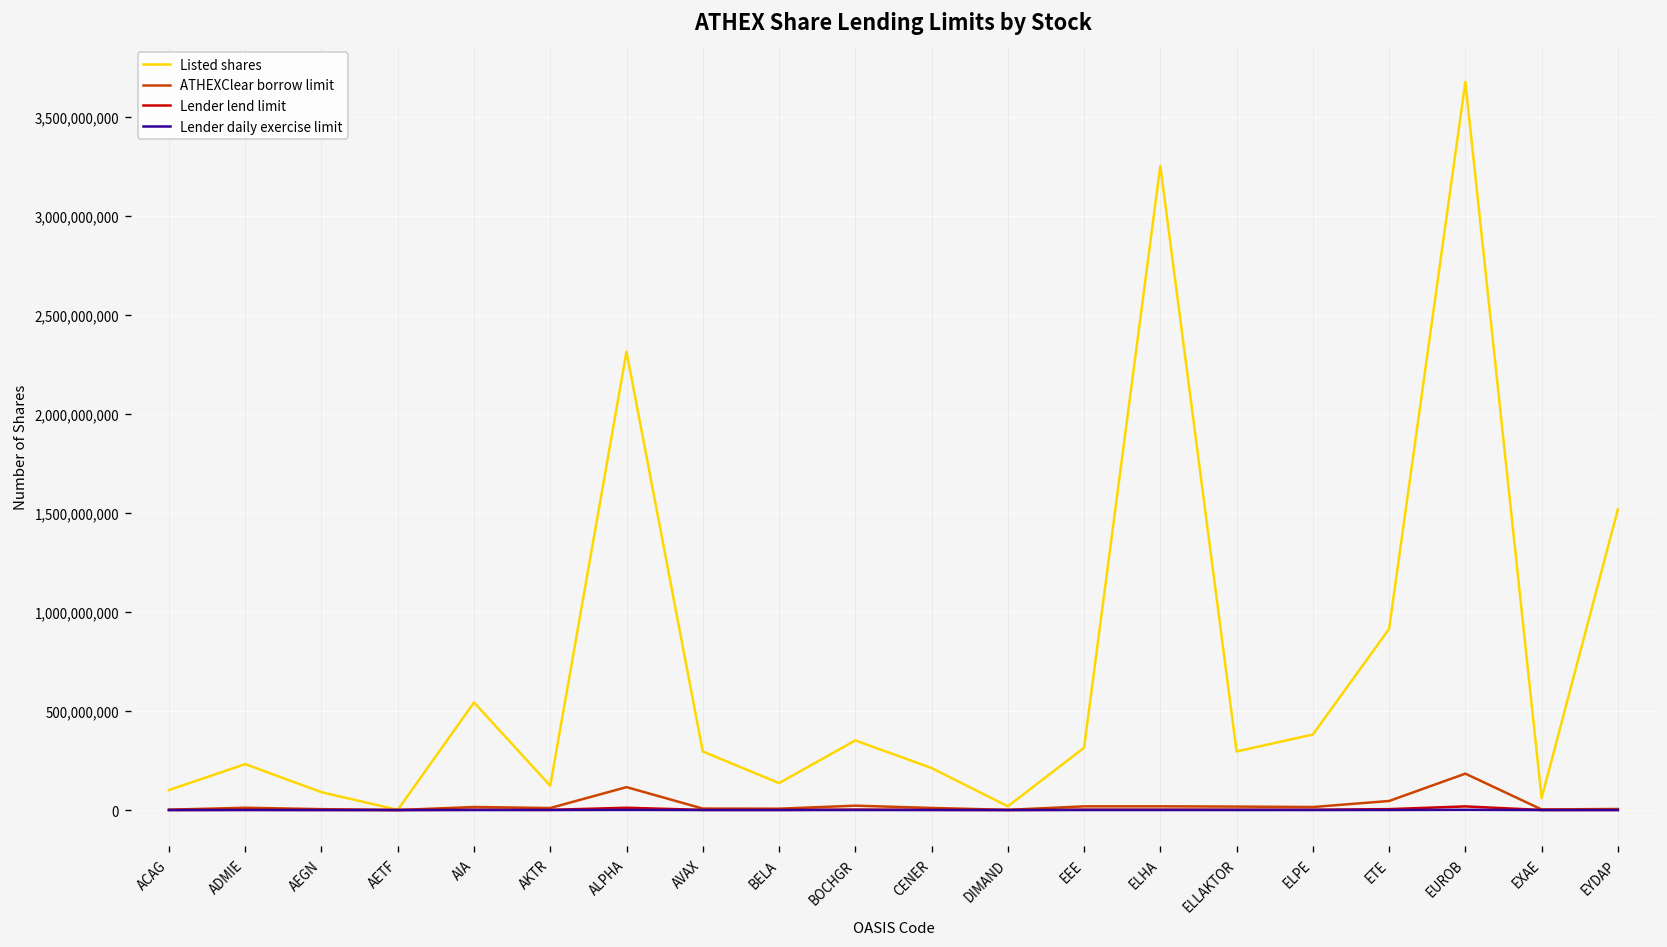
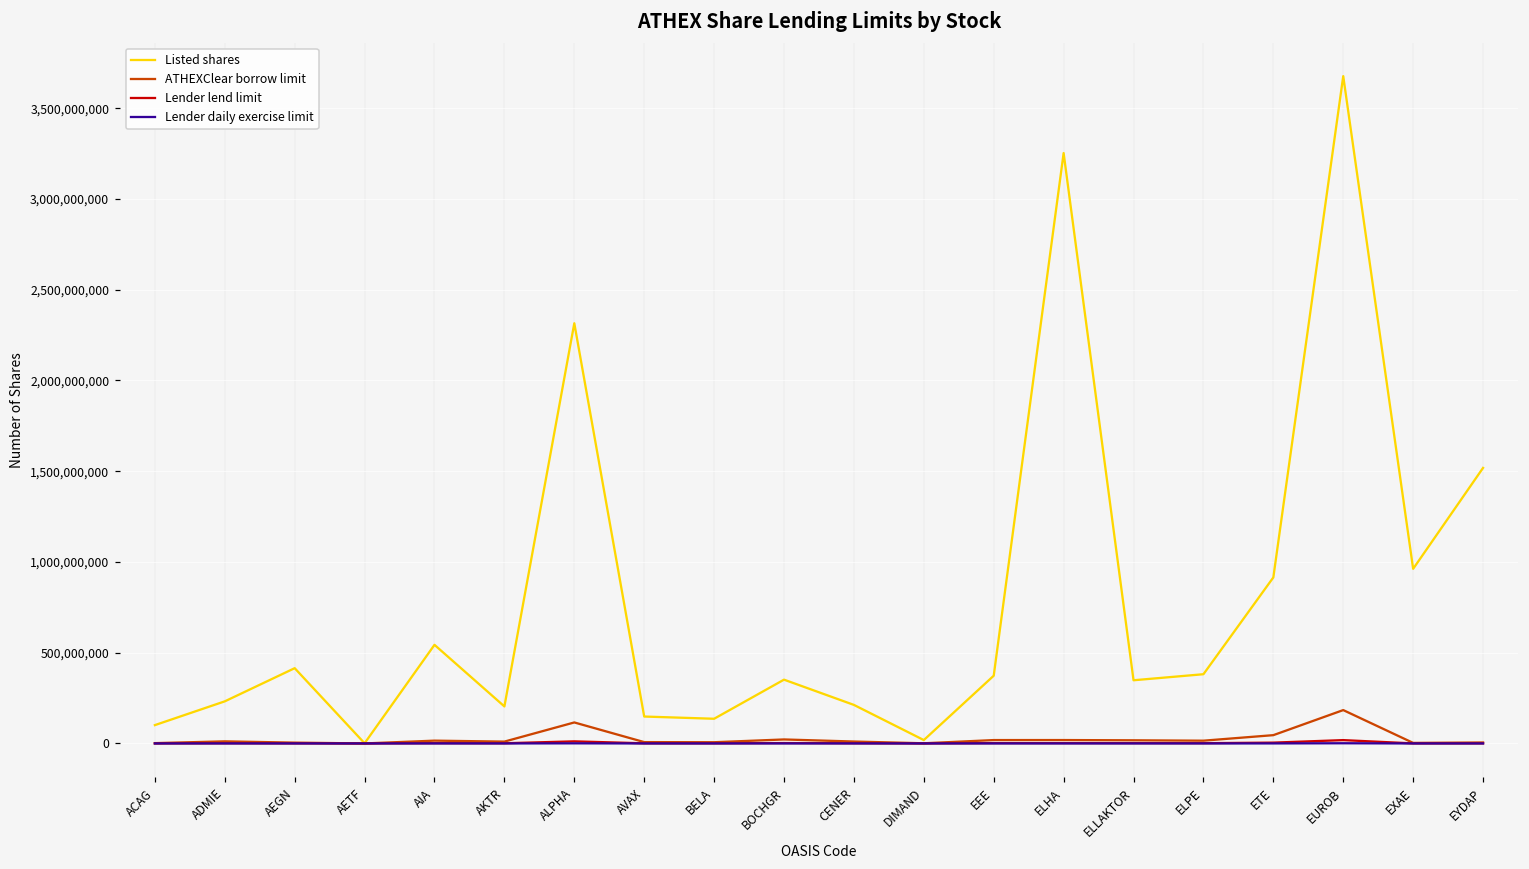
  {
    "Listed shares": {
      "ACAG": "100,000,000",
      "ADMIE": "230,000,000",
-     "AEGN": "90,000,000",
+     "AEGN": "410,000,000",
      "AIA": "540,000,000",
-     "AKTR": "120,000,000",
+     "AKTR": "200,000,000",
      "ALPHA": "2,320,000,000",
-     "AVAX": "300,000,000",
+     "AVAX": "150,000,000",
      "BELA": "140,000,000",
      "BOCHGR": "350,000,000",
      "CENER": "210,000,000",
      "DIMAND": "20,000,000",
-     "EEE": "310,000,000",
+     "EEE": "370,000,000",
      "ELHA": "3,250,000,000",
-     "ELLAKTOR": "300,000,000",
+     "ELLAKTOR": "350,000,000",
      "ELPE": "380,000,000",
      "ETE": "910,000,000",
      "EUROB": "3,680,000,000",
-     "EXAE": "60,000,000",
+     "EXAE": "960,000,000",
      "EYDAP": "1,520,000,000"
    },
    "ATHEXClear borrow limit": {
      "ALPHA": "120,000,000",
      "BOCHGR": "20,000,000",
      "EEE": "20,000,000",
      "ELHA": "20,000,000",
      "ELLAKTOR": "20,000,000",
      "ETE": "50,000,000",
      "EUROB": "180,000,000"
    },
    "Lender lend limit": {
      "EUROB": "20,000,000"
    },
    "Lender daily exercise limit": {
      "EUROB": "0"
    }
  }
